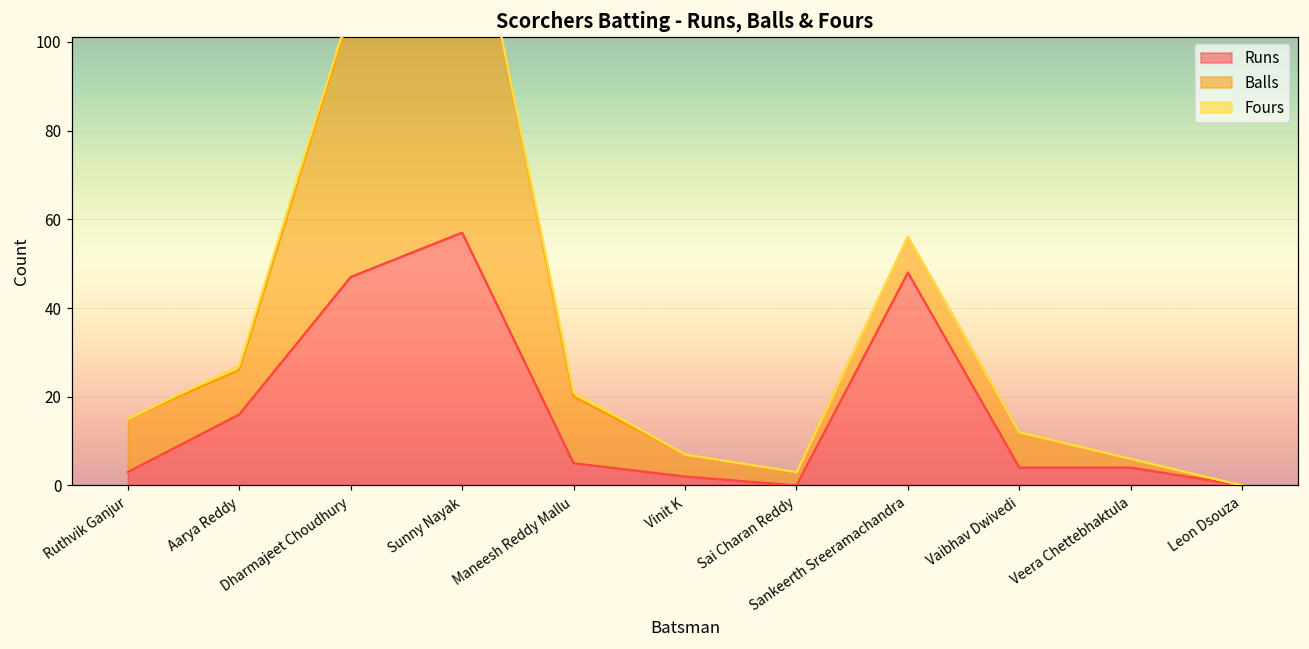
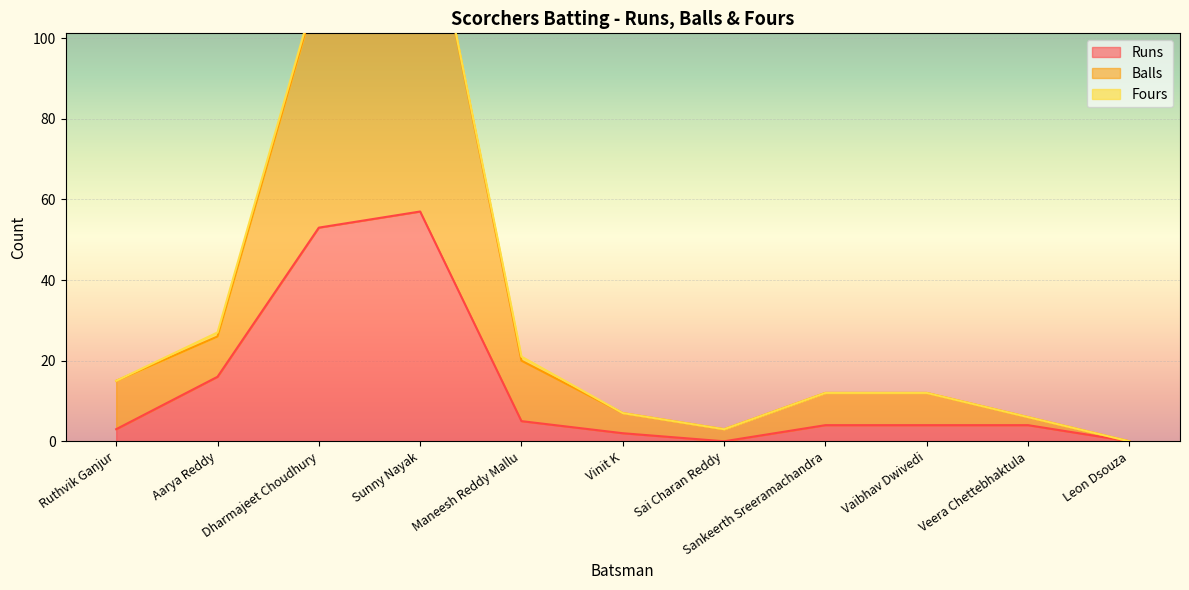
  {
    "Runs": {
      "Ruthvik Ganjur": 3,
      "Aarya Reddy": 16,
-     "Dharmajeet Choudhury": 47,
+     "Dharmajeet Choudhury": 53,
      "Sunny Nayak": 57,
      "Maneesh Reddy Mallu": 5,
      "Vinit K": 2,
      "Sai Charan Reddy": 0,
-     "Sankeerth Sreeramachandra": 48,
+     "Sankeerth Sreeramachandra": 4,
      "Vaibhav Dwivedi": 4,
      "Veera Chettebhaktula": 4
    }
  }
